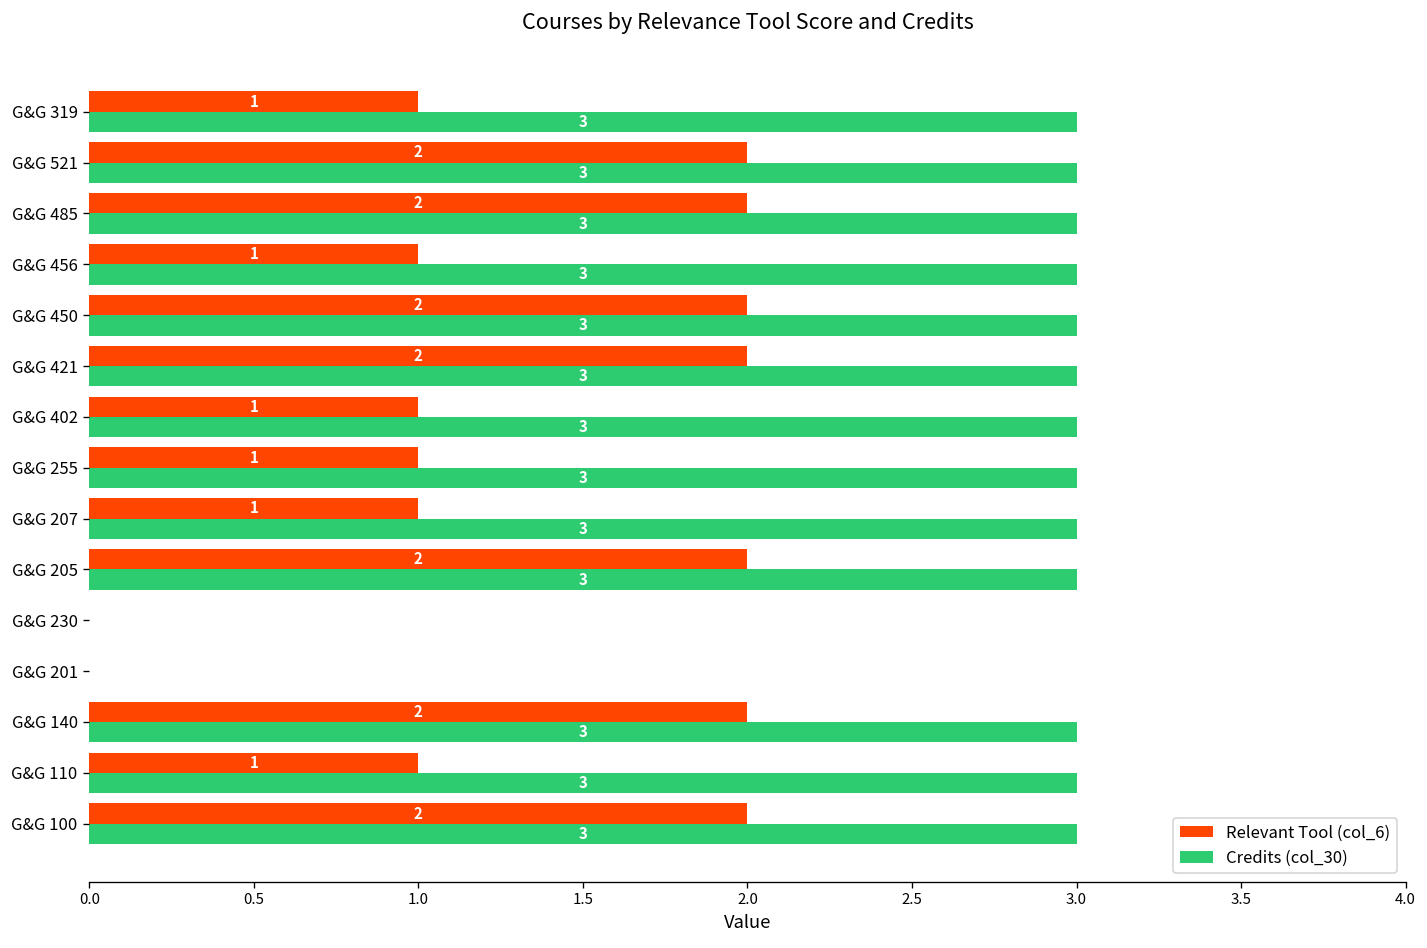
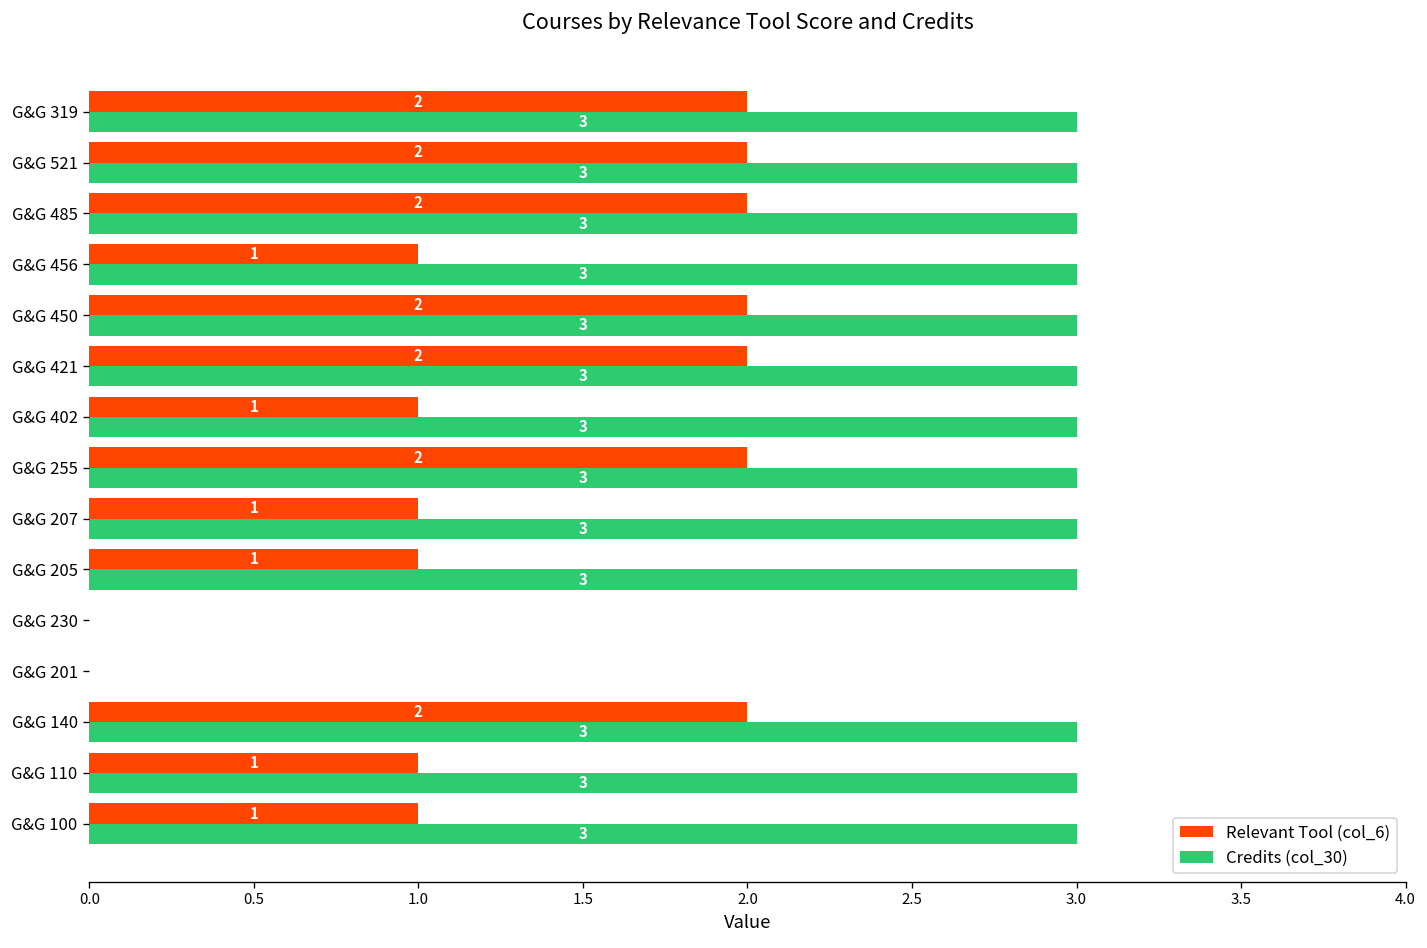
  {
    "Relevant Tool (col_6)": {
-     "G&G 319": 1,
+     "G&G 319": 2,
      "G&G 521": 2,
      "G&G 485": 2,
      "G&G 456": 1,
      "G&G 450": 2,
      "G&G 421": 2,
      "G&G 402": 1,
-     "G&G 255": 1,
+     "G&G 255": 2,
      "G&G 207": 1,
-     "G&G 205": 2,
+     "G&G 205": 1,
      "G&G 140": 2,
      "G&G 110": 1,
-     "G&G 100": 2
+     "G&G 100": 1
    },
    "Credits (col_30)": {
      "G&G 319": 3,
      "G&G 521": 3,
      "G&G 485": 3,
      "G&G 456": 3,
      "G&G 450": 3,
      "G&G 421": 3,
      "G&G 402": 3,
      "G&G 255": 3,
      "G&G 207": 3,
      "G&G 205": 3,
      "G&G 140": 3,
      "G&G 110": 3,
      "G&G 100": 3
    }
  }
